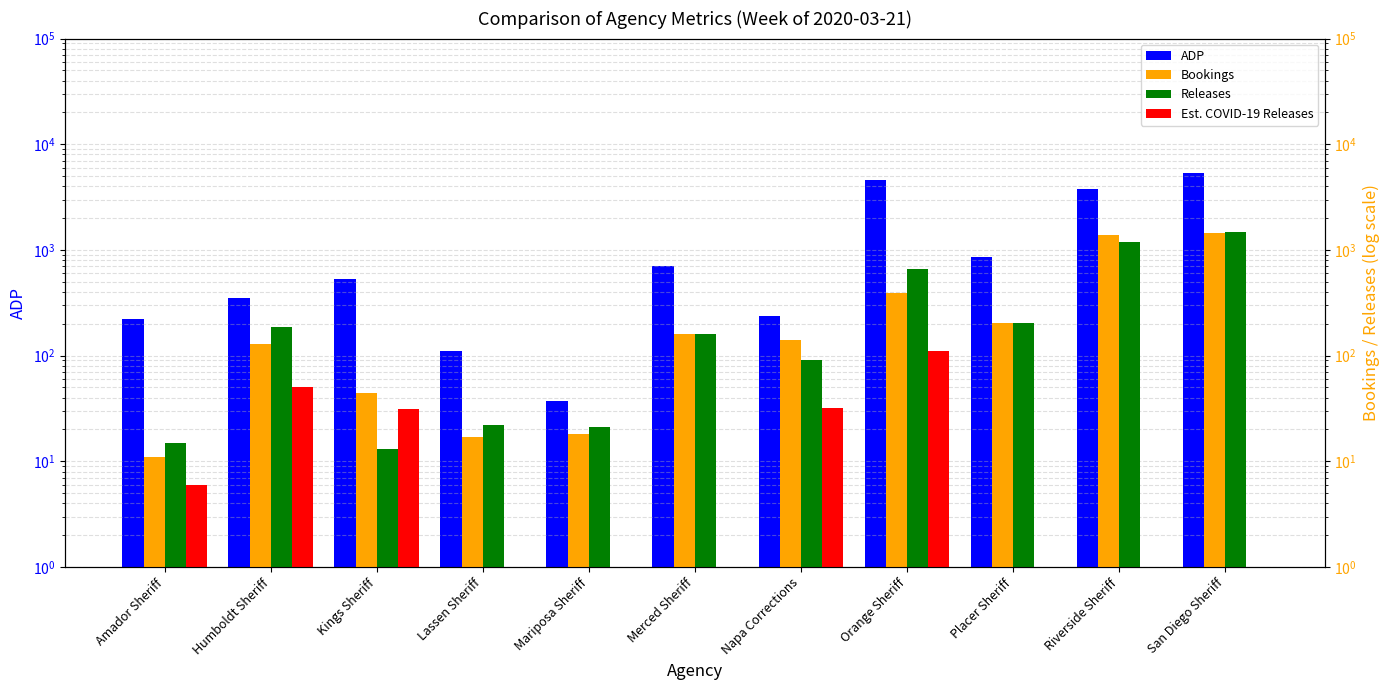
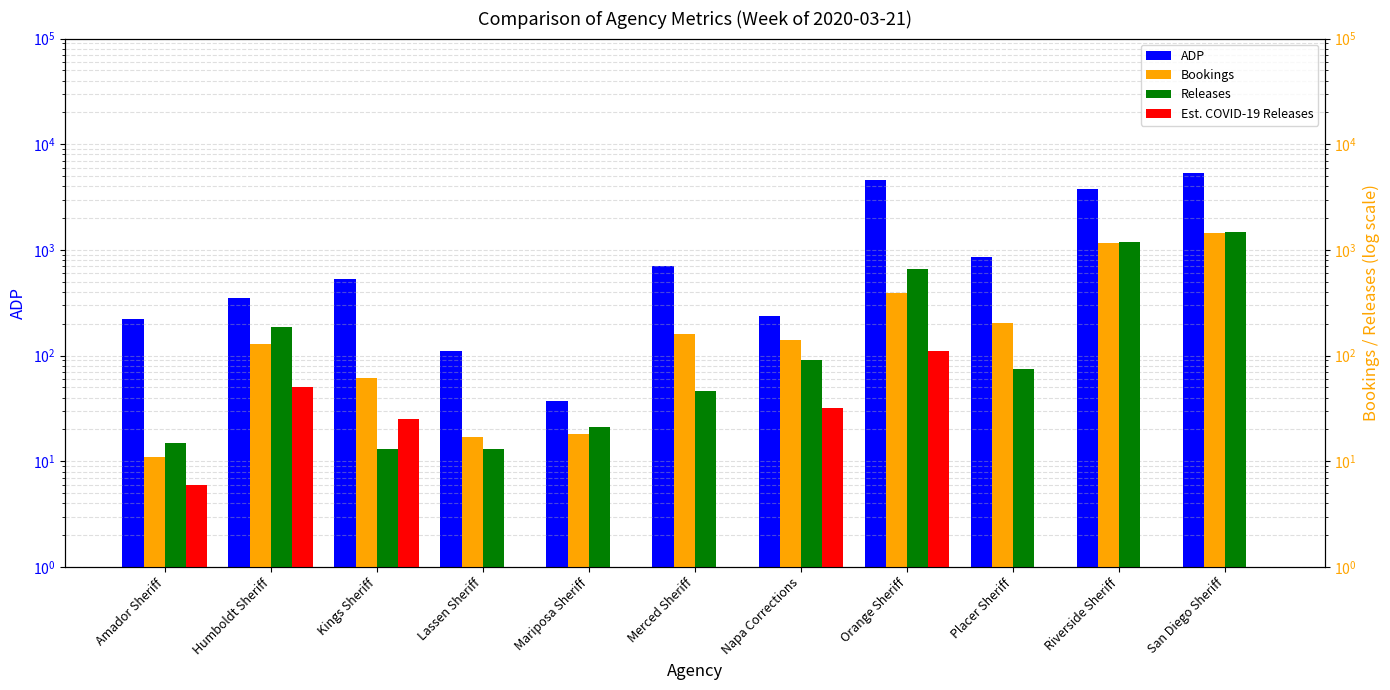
  {
    "ADP": {
      "Amador Sheriff": 220,
      "Humboldt Sheriff": 350,
      "Kings Sheriff": 500,
      "Lassen Sheriff": 110,
      "Mariposa Sheriff": 37,
      "Merced Sheriff": 700,
      "Napa Corrections": 240,
      "Orange Sheriff": 4600,
      "Placer Sheriff": 800,
      "Riverside Sheriff": 3800,
      "San Diego Sheriff": 5000
    },
    "Bookings": {
      "Amador Sheriff": 11,
      "Humboldt Sheriff": 130,
-     "Kings Sheriff": 44,
+     "Kings Sheriff": 60,
      "Lassen Sheriff": 17,
      "Mariposa Sheriff": 18,
      "Merced Sheriff": 160,
      "Napa Corrections": 140,
      "Orange Sheriff": 400,
      "Placer Sheriff": 200,
-     "Riverside Sheriff": 1400,
+     "Riverside Sheriff": 1200,
      "San Diego Sheriff": 1400
    },
    "Releases": {
      "Amador Sheriff": 15,
      "Humboldt Sheriff": 190,
      "Kings Sheriff": 13,
-     "Lassen Sheriff": 22,
+     "Lassen Sheriff": 13,
      "Mariposa Sheriff": 21,
-     "Merced Sheriff": 160,
+     "Merced Sheriff": 50,
      "Napa Corrections": 90,
      "Orange Sheriff": 700,
-     "Placer Sheriff": 200,
+     "Placer Sheriff": 80,
      "Riverside Sheriff": 1200,
      "San Diego Sheriff": 1500
    },
    "Est. COVID-19 Releases": {
      "Amador Sheriff": 6,
      "Humboldt Sheriff": 50,
-     "Kings Sheriff": 31,
+     "Kings Sheriff": 25,
      "Napa Corrections": 32,
      "Orange Sheriff": 110
    }
  }
